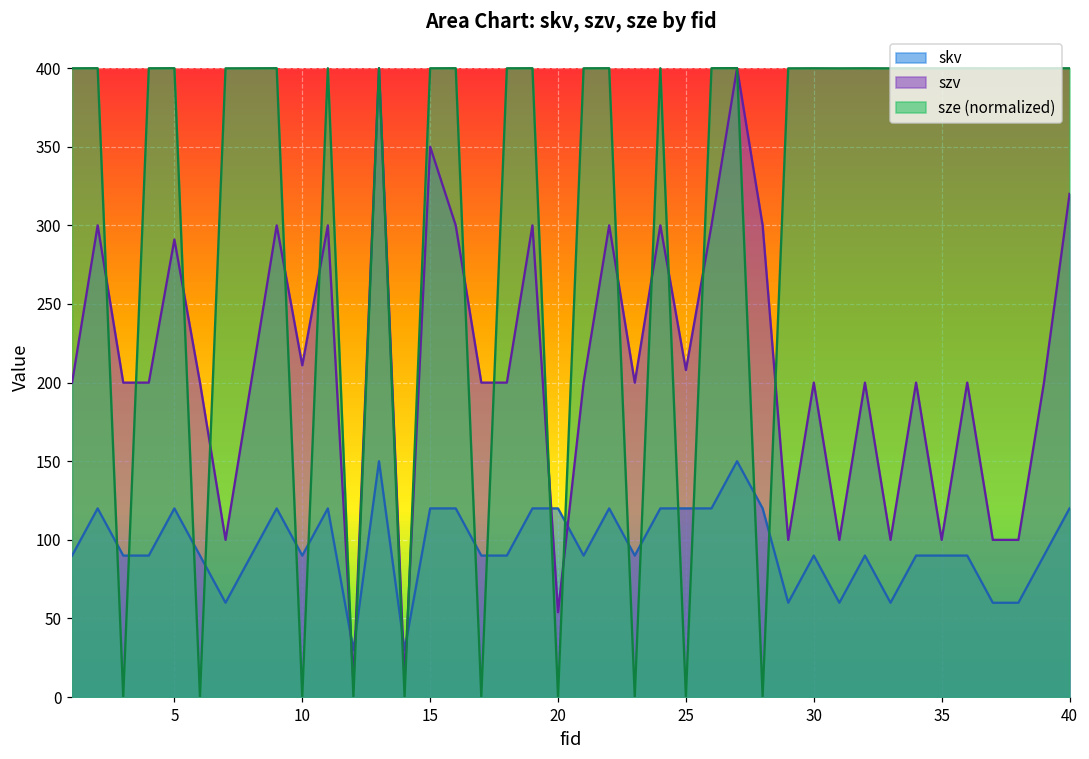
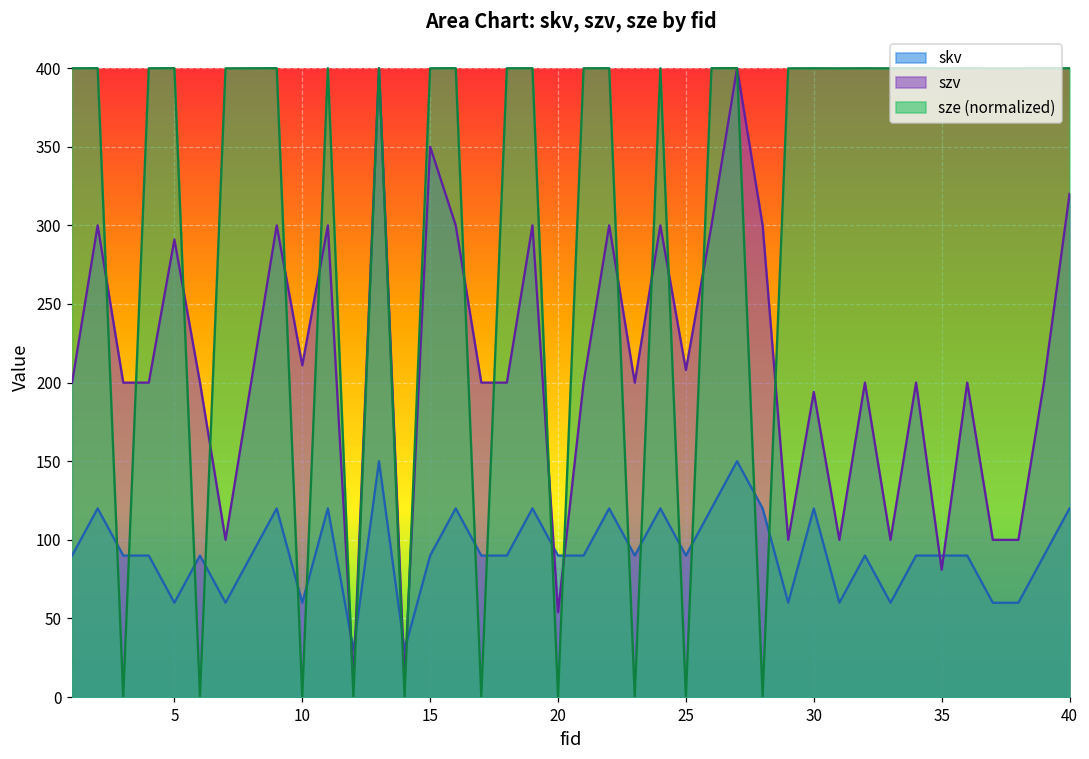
  {
    "skv": {
-     "5": 120,
-     "10": 90,
-     "15": 120,
-     "20": 120,
-     "25": 120,
-     "30": 90,
+     "5": 60,
+     "10": 60,
+     "15": 90,
+     "20": 90,
+     "25": 90,
+     "30": 120,
      "35": 90,
      "40": 120
    },
    "szv": {
      "5": 291,
      "10": 211,
      "15": 350,
      "20": 54,
      "25": 208,
-     "30": 200,
-     "35": 100,
+     "30": 194,
+     "35": 81,
      "40": 320
    },
    "sze (normalized)": {
      "5": 400,
      "10": 0,
      "15": 400,
      "20": 0,
      "25": 0,
      "30": 400,
      "40": 400
    }
  }
